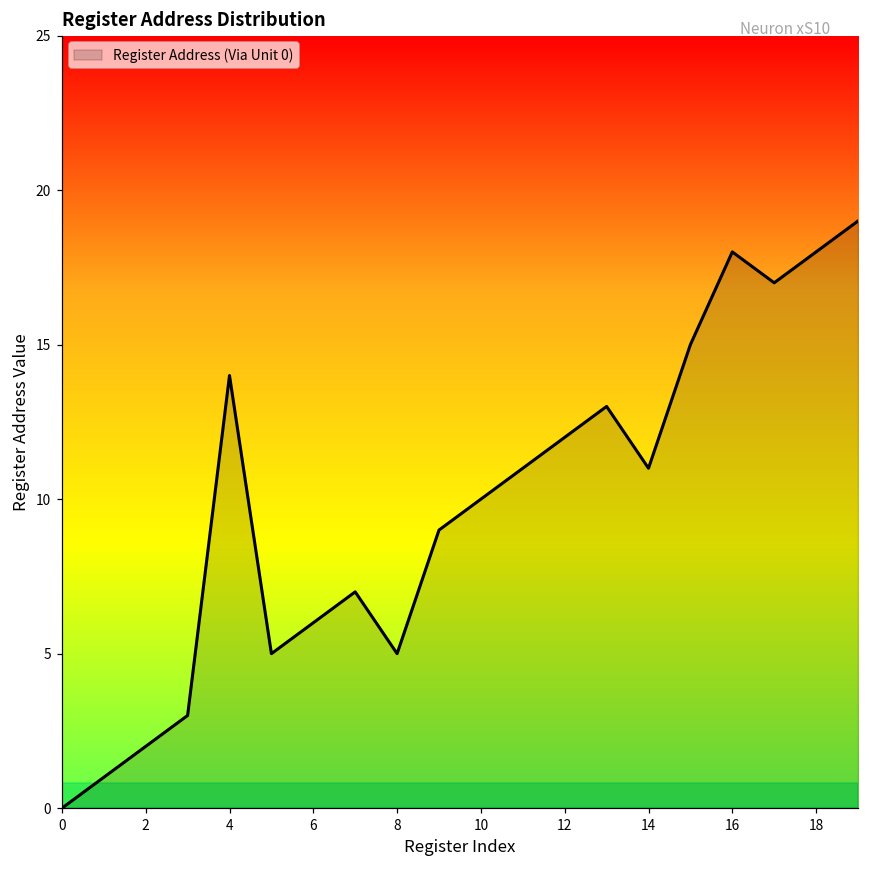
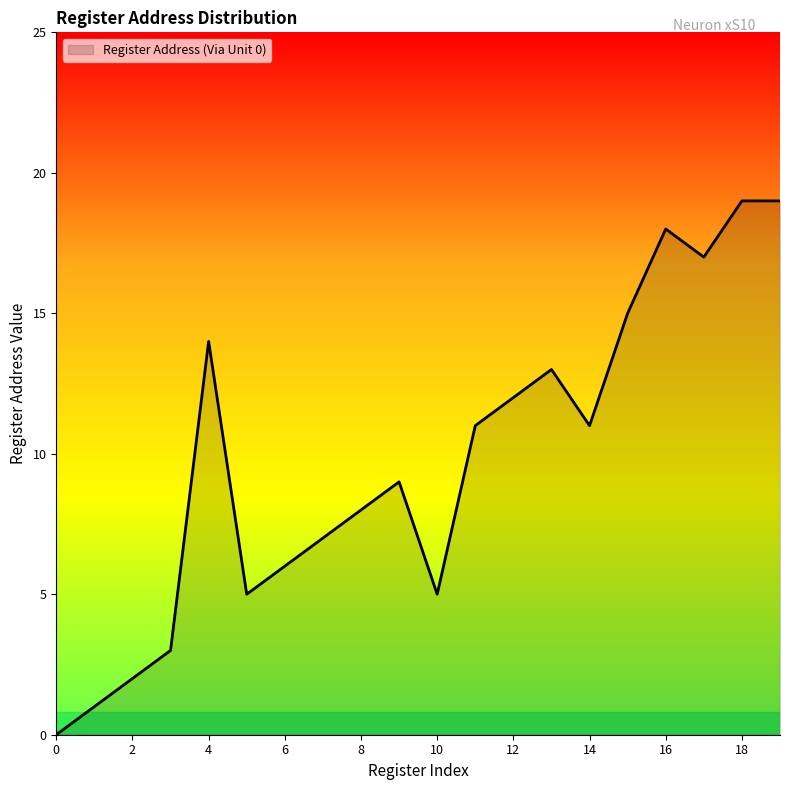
  {
    "2": 2,
    "4": 14,
    "6": 6,
-   "8": 5,
-   "10": 10,
+   "8": 8,
+   "10": 5,
    "12": 12,
    "14": 11,
    "16": 18,
-   "18": 18
+   "18": 19
  }
